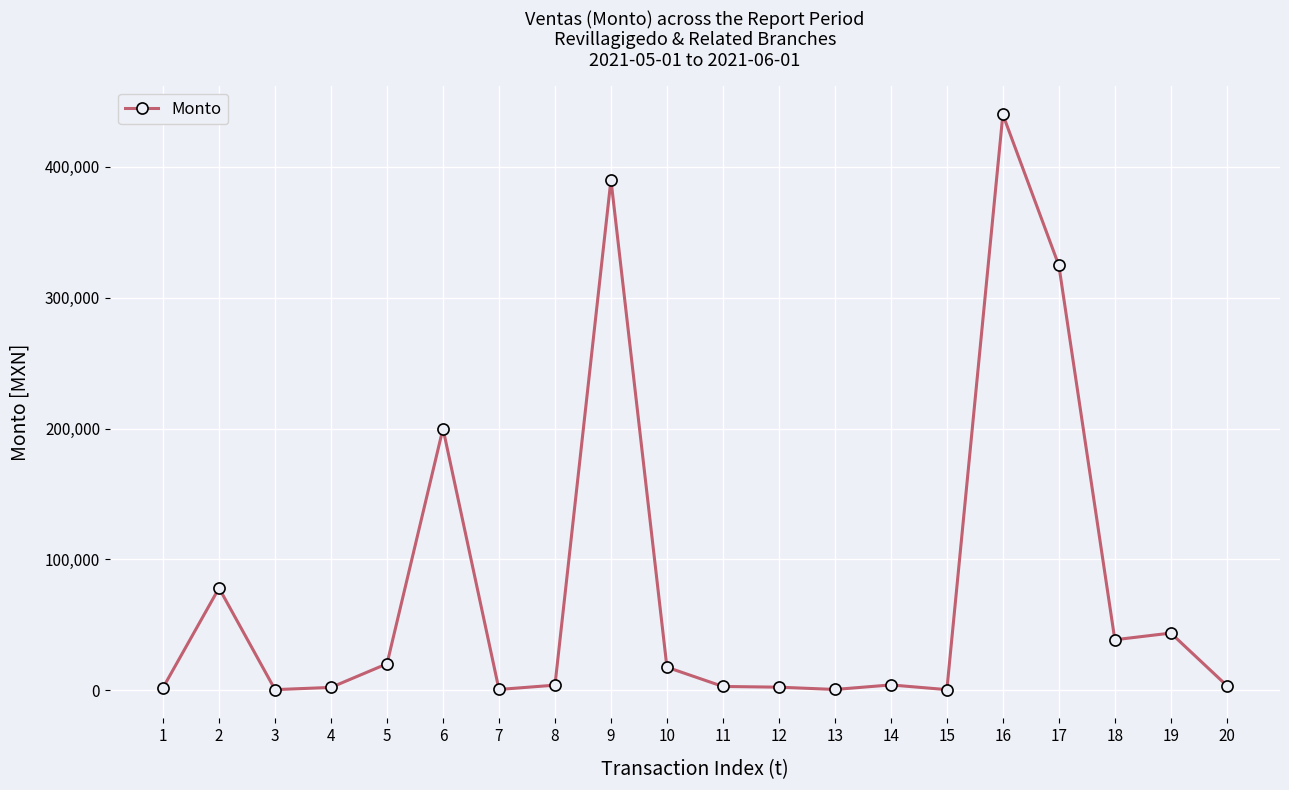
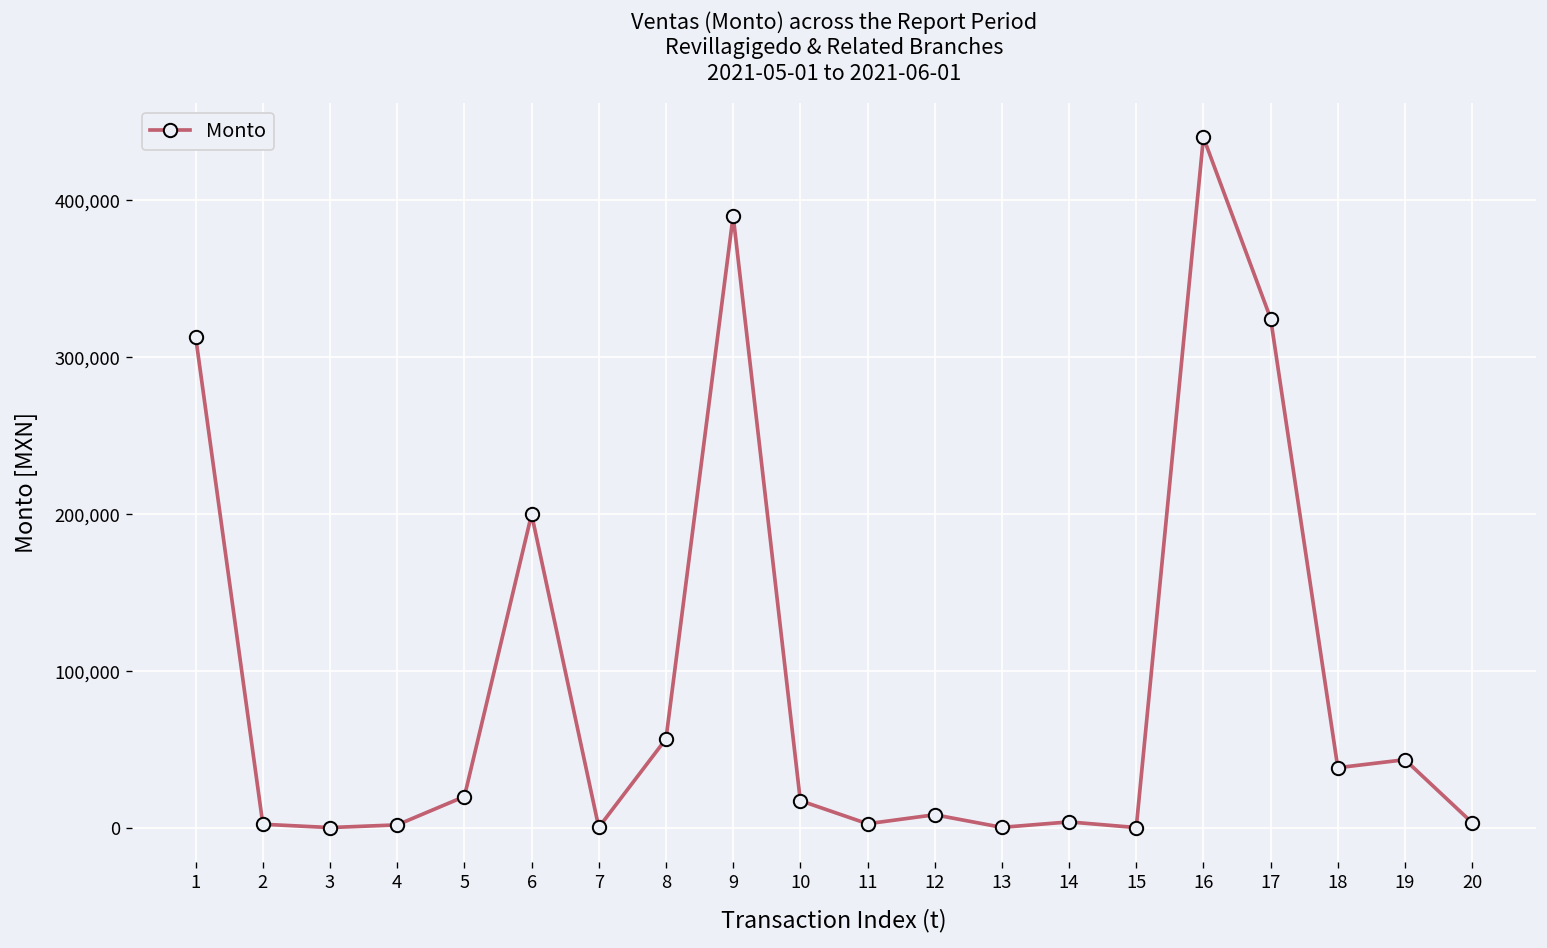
  {
-   "1": "2,000",
-   "2": "78,000",
+   "1": "313,000",
+   "2": "3,000",
    "3": "1,000",
    "4": "2,000",
    "5": "20,000",
    "6": "200,000",
    "7": "1,000",
-   "8": "4,000",
+   "8": "57,000",
    "9": "390,000",
    "10": "18,000",
    "11": "3,000",
-   "12": "2,000",
+   "12": "9,000",
    "13": "1,000",
    "14": "4,000",
    "15": "1,000",
    "16": "440,000",
    "17": "325,000",
    "18": "39,000",
    "19": "44,000",
    "20": "4,000"
  }
